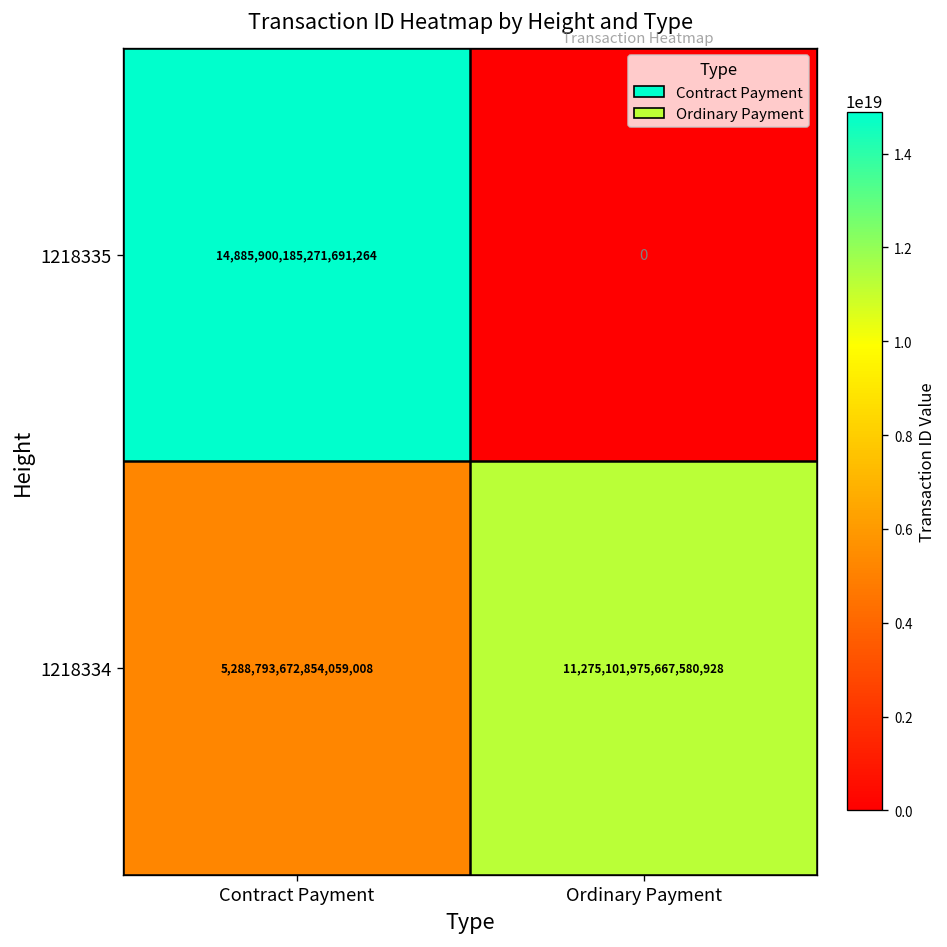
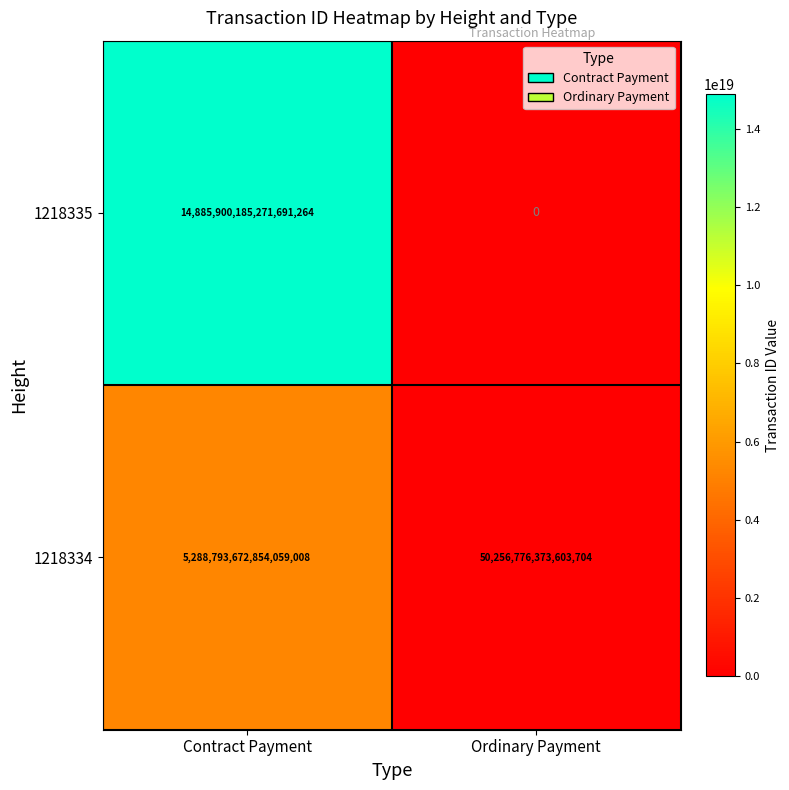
  {
    "1218335": {
      "Contract Payment": "14,885,900,185,271,691,264",
      "Ordinary Payment": "0"
    },
    "1218334": {
      "Contract Payment": "5,288,793,672,854,059,008",
-     "Ordinary Payment": "11,275,101,975,667,580,928"
+     "Ordinary Payment": "50,256,776,373,603,704"
    }
  }
